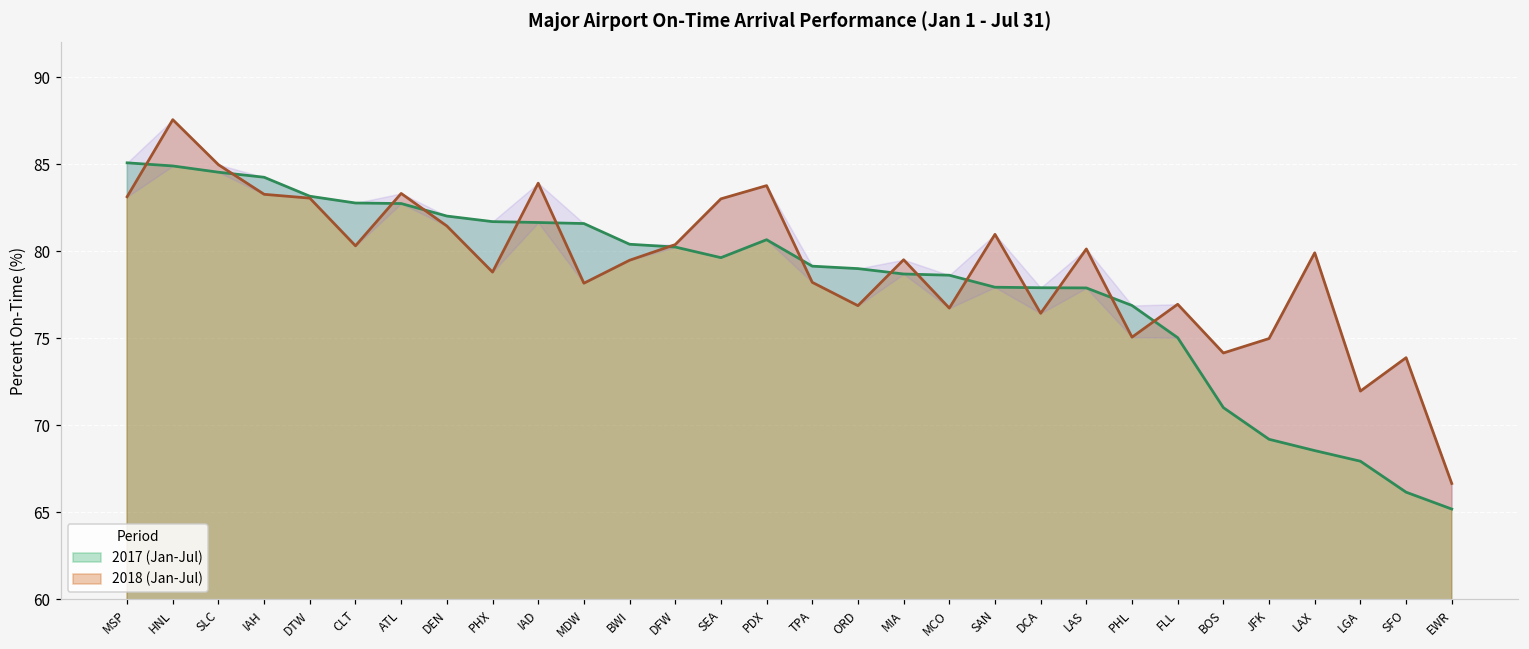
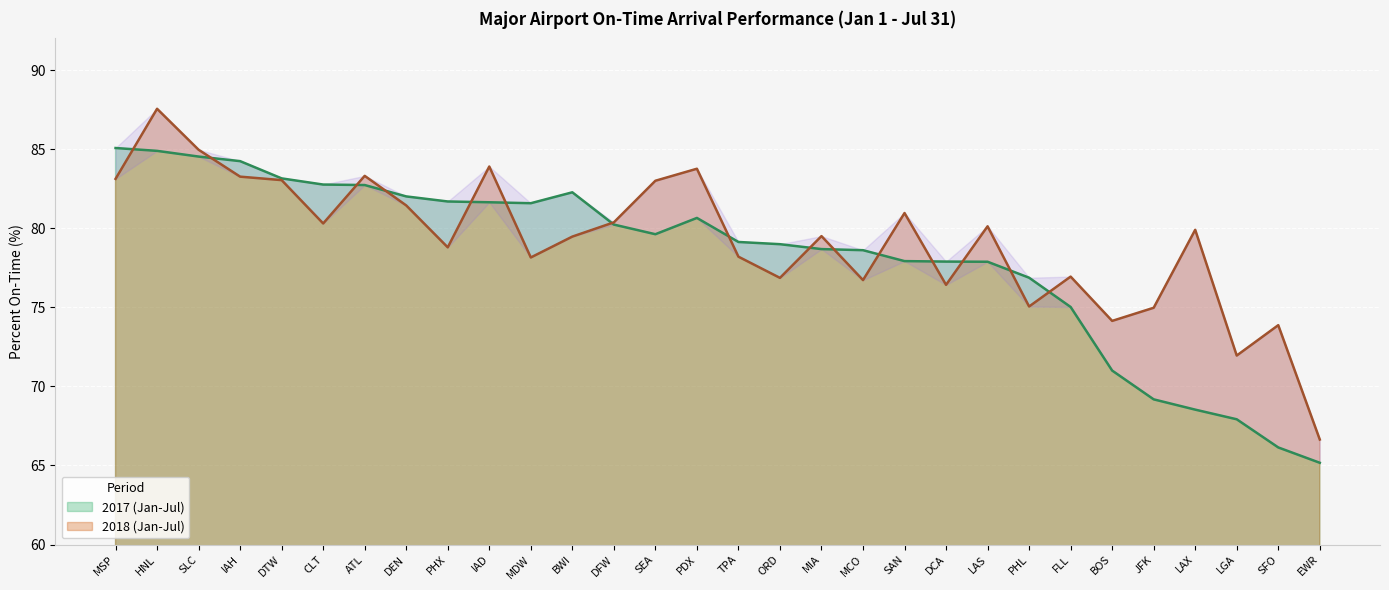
  {
    "2017 (Jan-Jul)": {
      "HNL": 84.9,
      "SLC": 84.5,
      "ATL": 82.7,
      "IAD": 81.6,
-     "BWI": 80.4,
+     "BWI": 82.3,
      "SEA": 79.6,
      "PDX": 80.7,
      "MIA": 78.7,
      "SAN": 77.9,
      "LAS": 77.9,
      "FLL": 75.0,
      "BOS": 71.0,
      "JFK": 69.2,
      "LAX": 68.5,
      "LGA": 67.9,
      "SFO": 66.1,
      "EWR": 65.2
    },
    "2018 (Jan-Jul)": {
      "MSP": 83.1,
      "IAH": 83.3,
      "CLT": 80.3,
      "DEN": 81.4,
      "PHX": 78.8,
      "MDW": 78.2,
      "BWI": 79.5,
      "TPA": 78.2,
      "ORD": 76.9,
      "MCO": 76.7,
      "DCA": 76.4,
      "PHL": 75.1
    }
  }
